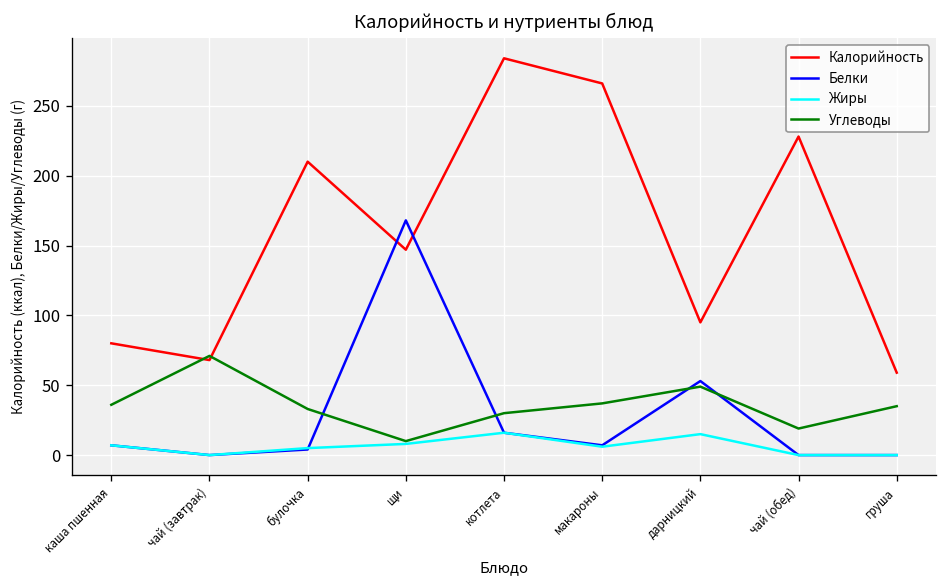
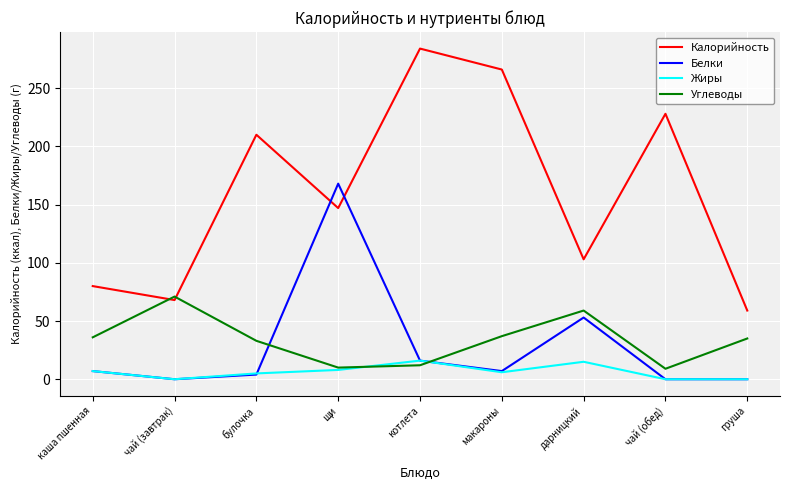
  {
    "Калорийность": {
      "каша пшенная": 80,
      "чай (завтрак)": 68,
      "булочка": 210,
      "щи": 147,
      "котлета": 284,
      "макароны": 266,
-     "дарницкий": 95,
+     "дарницкий": 103,
      "чай (обед)": 228,
      "груша": 59
    },
    "Белки": {
      "щи": 168,
      "дарницкий": 53
    },
    "Жиры": {
      "дарницкий": 15
    },
    "Углеводы": {
      "каша пшенная": 36,
      "чай (завтрак)": 71,
      "булочка": 33,
-     "котлета": 30,
+     "котлета": 12,
      "макароны": 37,
-     "дарницкий": 49,
-     "чай (обед)": 19,
+     "дарницкий": 59,
+     "чай (обед)": 9,
      "груша": 35
    }
  }
